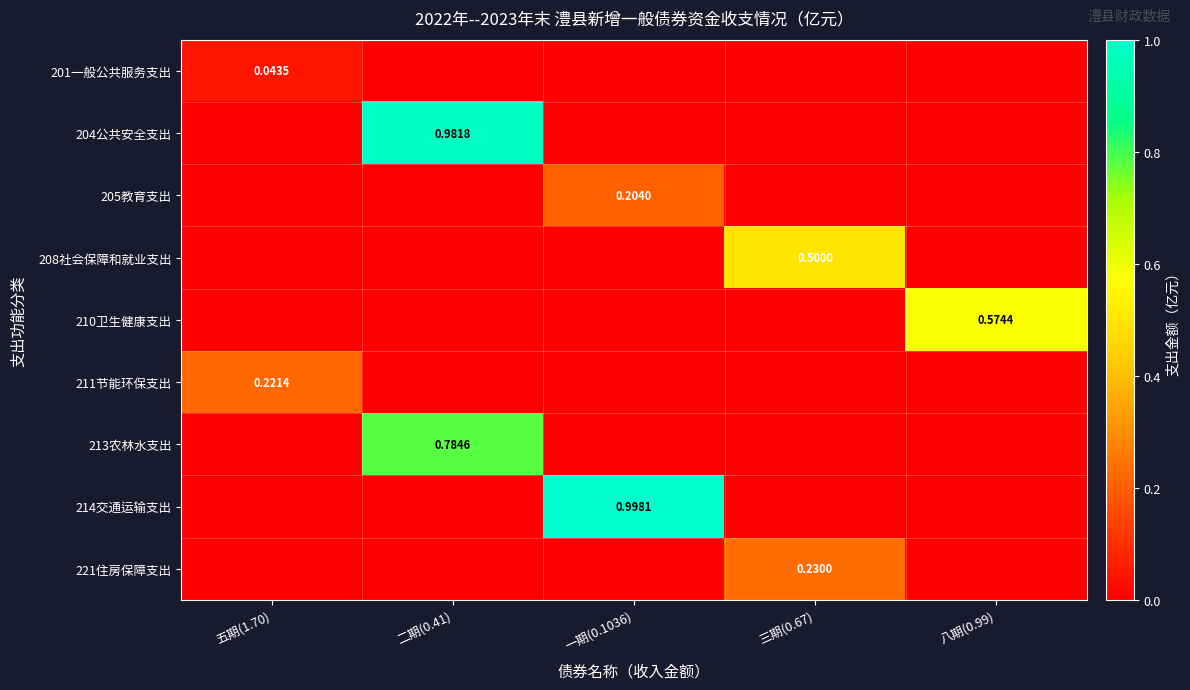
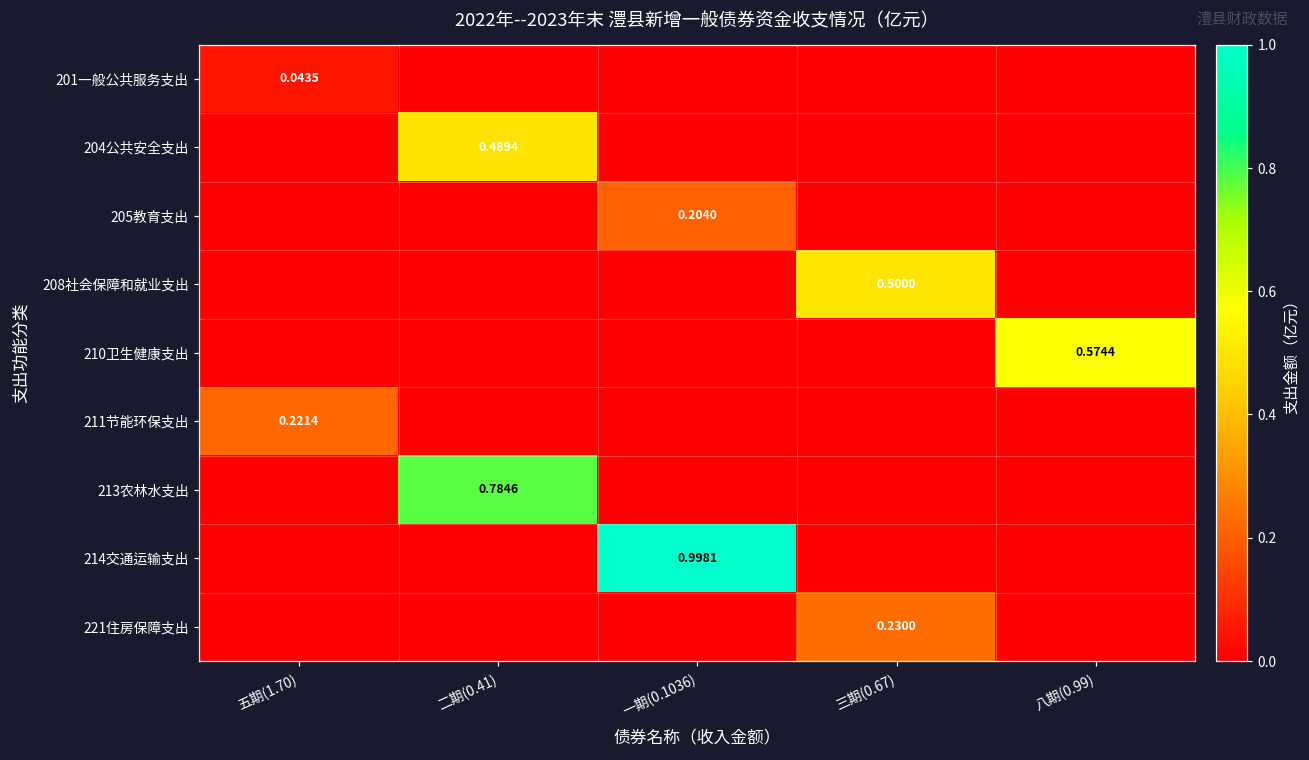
  {
    "201一般公共服务支出": {
      "五期(1.70)": 0.0435
    },
    "204公共安全支出": {
-     "二期(0.41)": 0.9818
+     "二期(0.41)": 0.4894
    },
    "205教育支出": {
      "一期(0.1036)": 0.2040
    },
    "208社会保障和就业支出": {
      "三期(0.67)": 0.5000
    },
    "210卫生健康支出": {
      "八期(0.99)": 0.5744
    },
    "211节能环保支出": {
      "五期(1.70)": 0.2214
    },
    "213农林水支出": {
      "二期(0.41)": 0.7846
    },
    "214交通运输支出": {
      "一期(0.1036)": 0.9981
    },
    "221住房保障支出": {
      "三期(0.67)": 0.2300
    }
  }
